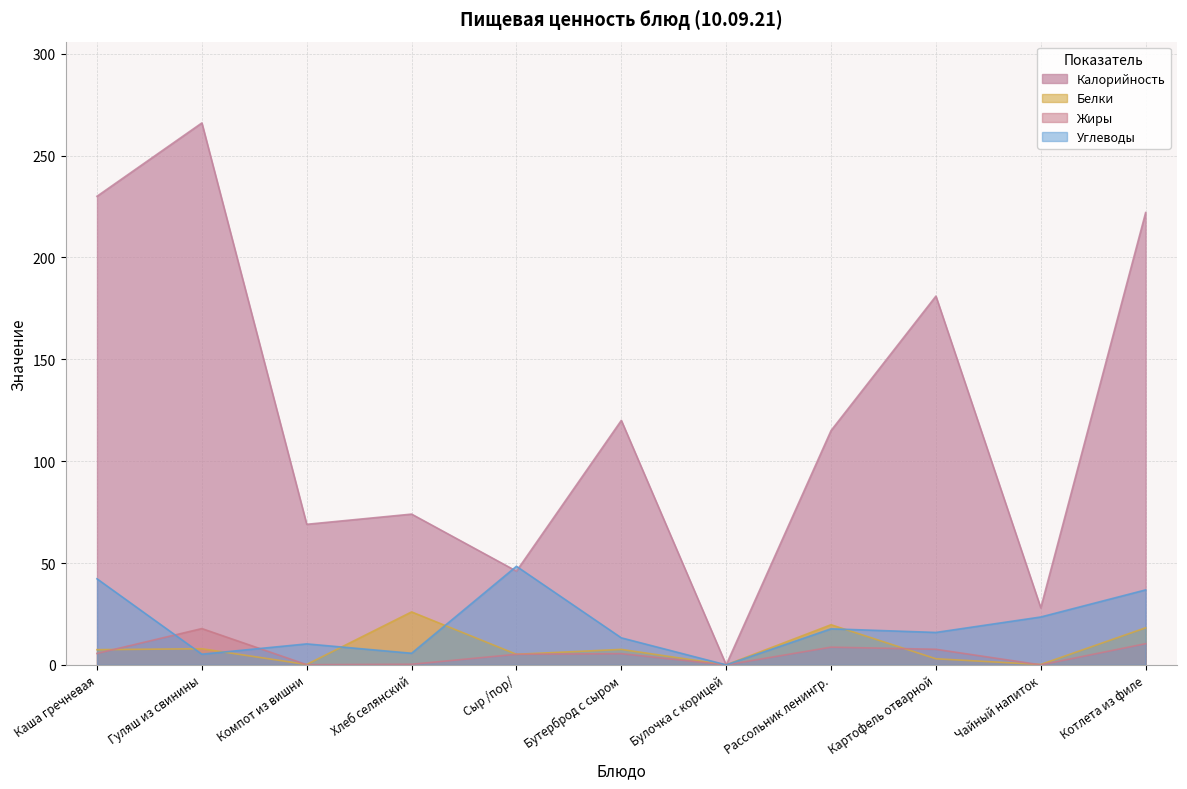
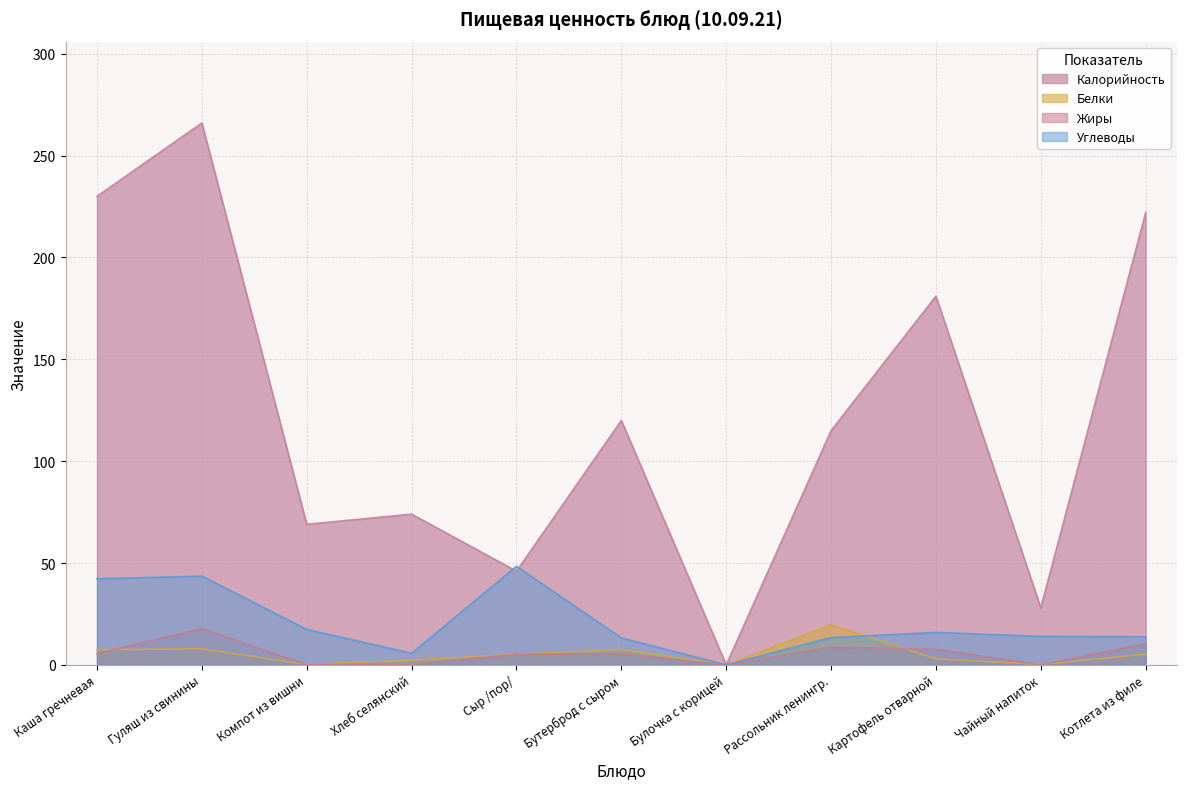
  {
    "Белки": {
      "Каша гречневая": 7,
      "Гуляш из свинины": 8,
-     "Хлеб селянский": 26,
+     "Хлеб селянский": 2,
      "Бутерброд с сыром": 8,
      "Рассольник ленингр.": 20,
      "Картофель отварной": 3,
-     "Котлета из филе": 18
+     "Котлета из филе": 5
    },
    "Углеводы": {
      "Каша гречневая": 42,
-     "Гуляш из свинины": 5,
-     "Компот из вишни": 10,
+     "Гуляш из свинины": 44,
+     "Компот из вишни": 17,
      "Хлеб селянский": 6,
      "Сыр /пор/": 48,
      "Бутерброд с сыром": 13,
-     "Рассольник ленингр.": 18,
+     "Рассольник ленингр.": 13,
      "Картофель отварной": 16,
-     "Чайный напиток": 24,
-     "Котлета из филе": 37
+     "Чайный напиток": 14,
+     "Котлета из филе": 14
    }
  }
